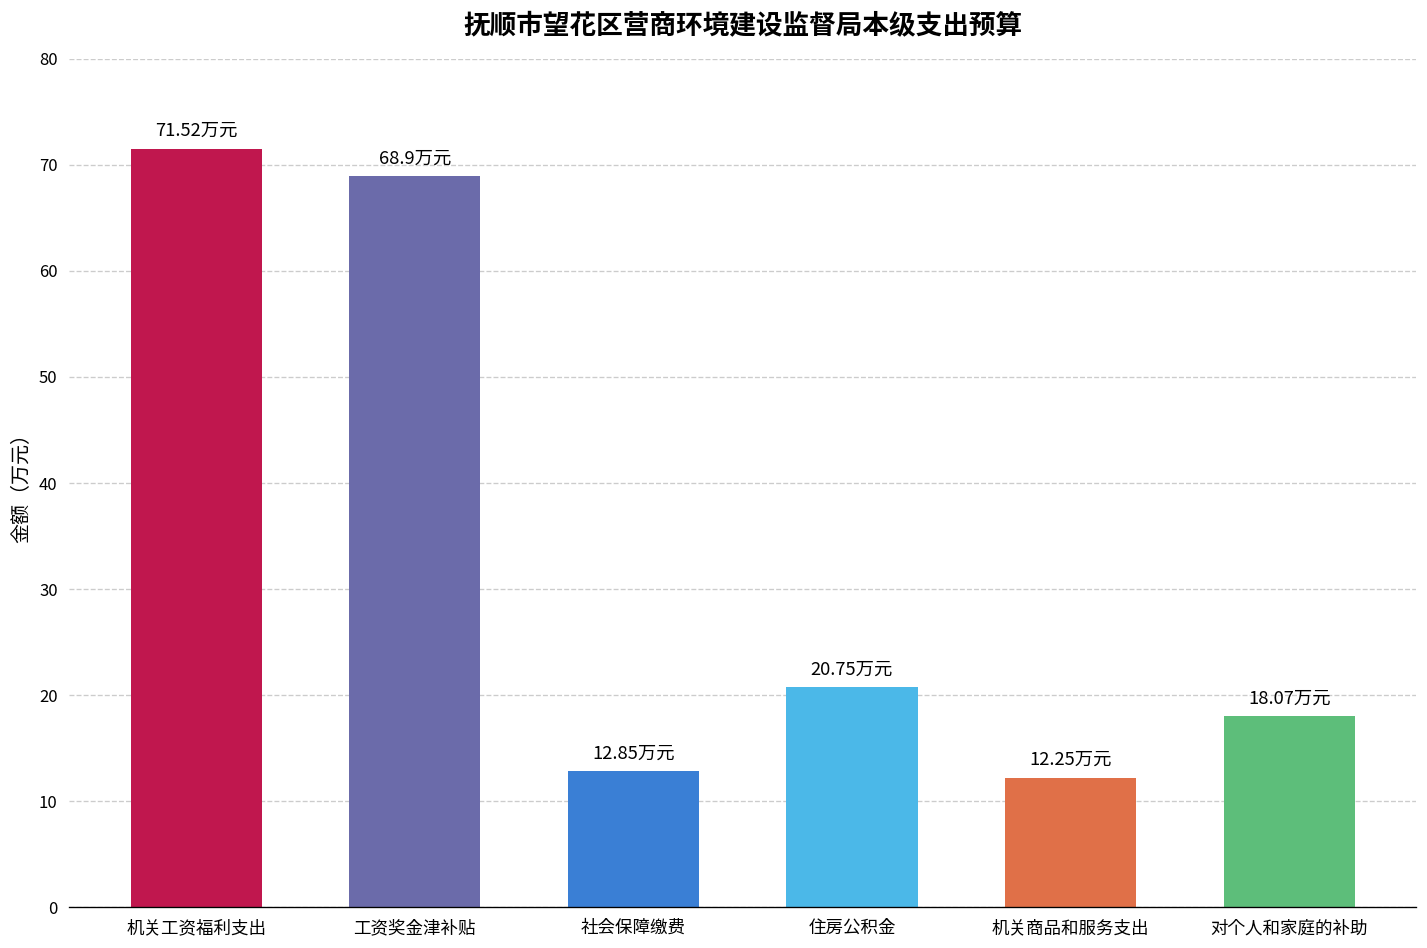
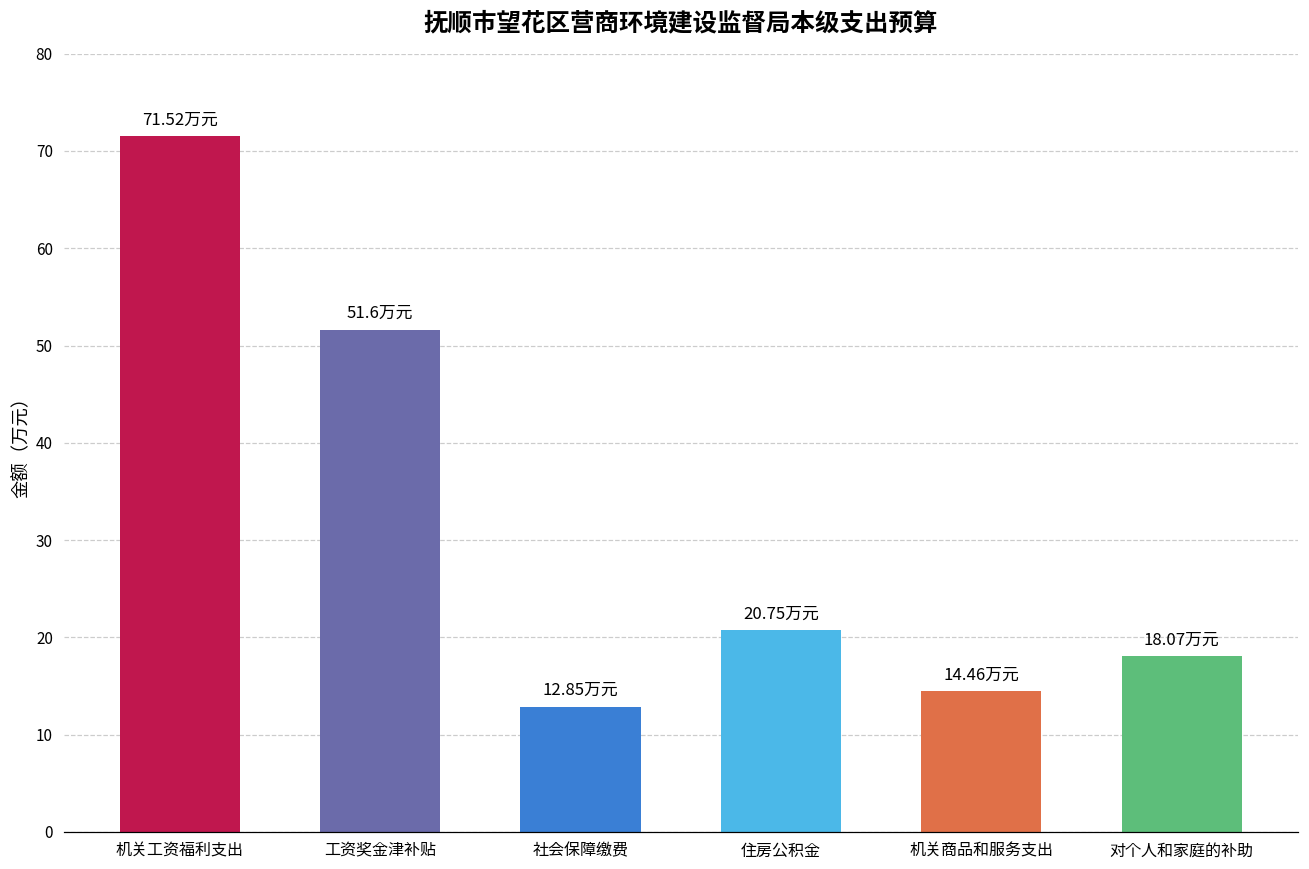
  {
    "机关工资福利支出": 71.52,
-   "工资奖金津补贴": 68.9,
+   "工资奖金津补贴": 51.6,
    "社会保障缴费": 12.85,
    "住房公积金": 20.75,
-   "机关商品和服务支出": 12.25,
+   "机关商品和服务支出": 14.46,
    "对个人和家庭的补助": 18.07
  }
